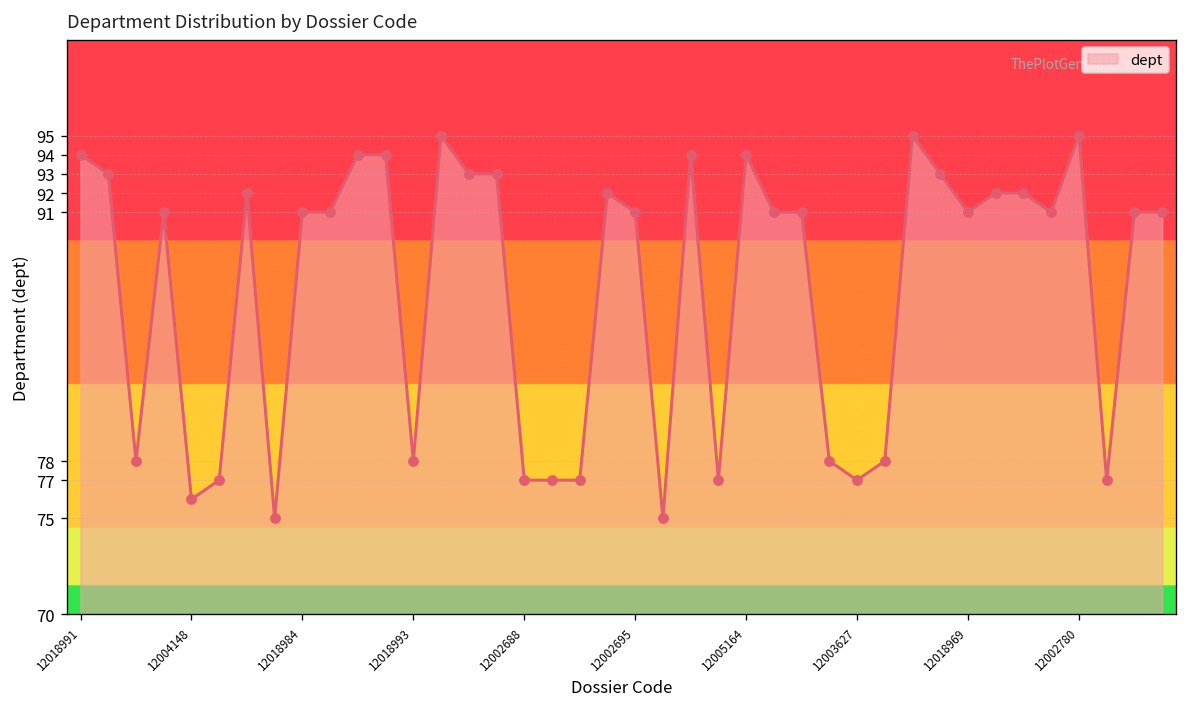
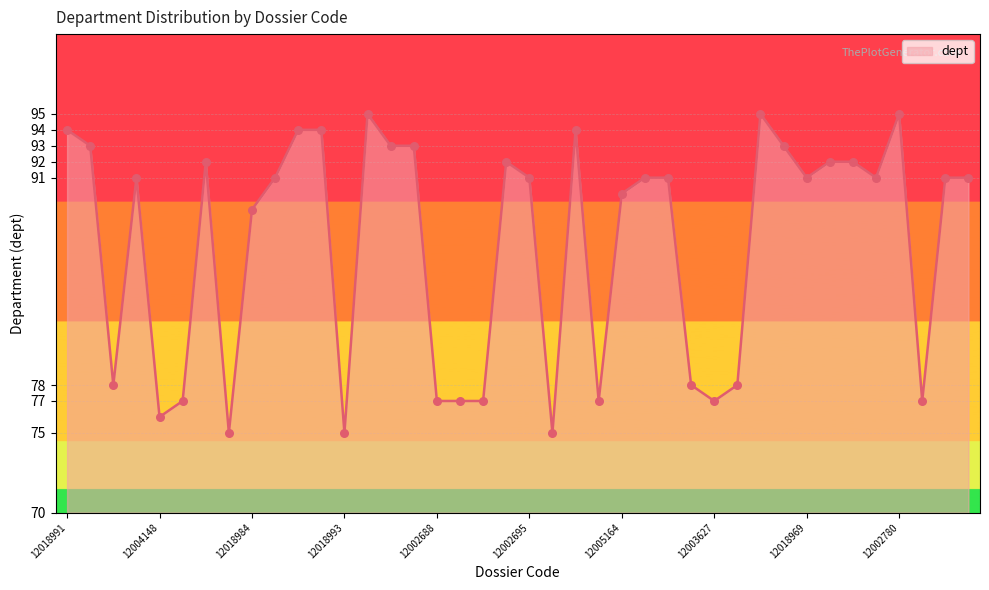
  {
    "12018991": 94,
    "12004148": 76,
-   "12018984": 91,
-   "12018993": 78,
+   "12018984": 89,
+   "12018993": 75,
    "12002688": 77,
    "12002695": 91,
-   "12005164": 94,
+   "12005164": 90,
    "12003627": 77,
    "12018969": 91,
    "12002780": 95
  }
